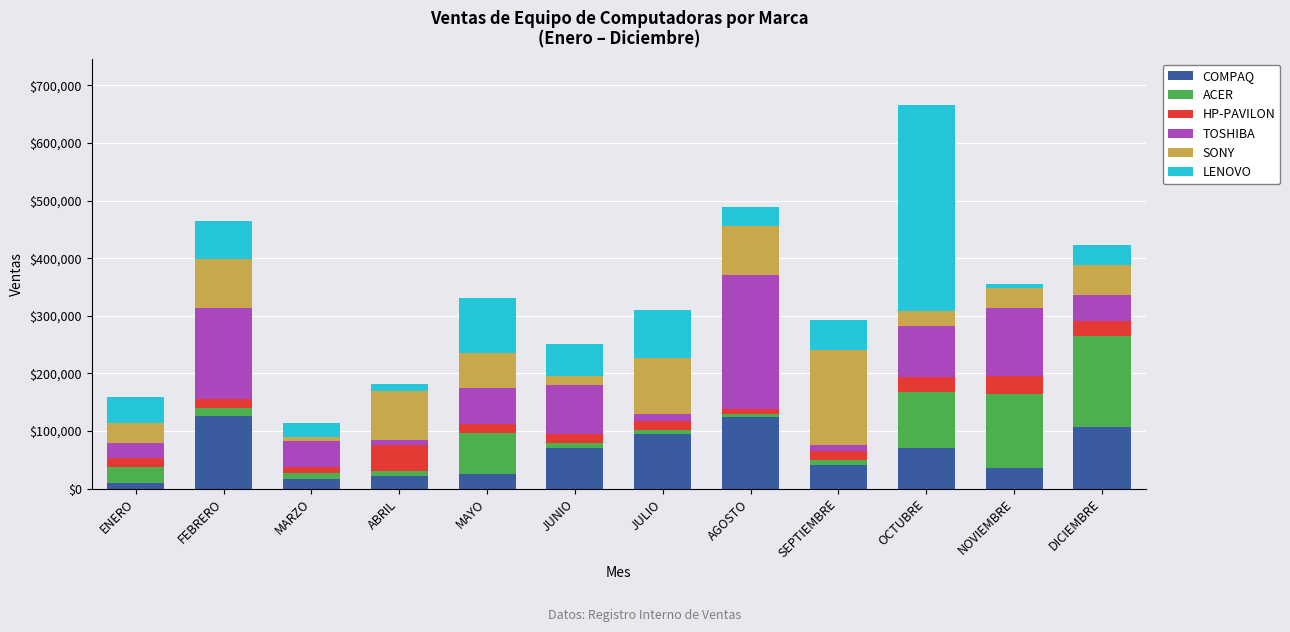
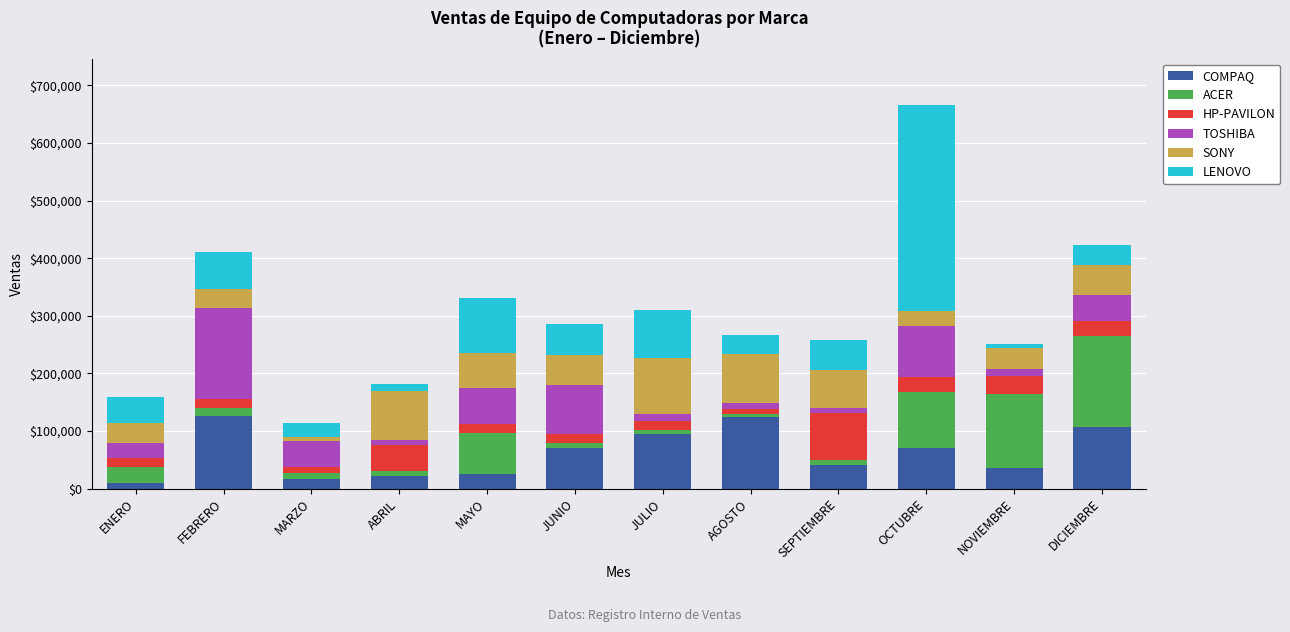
  {
    "COMPAQ": {
      "ENERO": "$10,000",
      "FEBRERO": "$130,000",
      "MARZO": "$20,000",
      "ABRIL": "$20,000",
      "MAYO": "$30,000",
      "JUNIO": "$70,000",
      "JULIO": "$100,000",
      "AGOSTO": "$120,000",
      "SEPTIEMBRE": "$40,000",
      "OCTUBRE": "$70,000",
      "NOVIEMBRE": "$40,000",
      "DICIEMBRE": "$110,000"
    },
    "ACER": {
      "ENERO": "$30,000",
      "FEBRERO": "$10,000",
      "MARZO": "$10,000",
      "ABRIL": "$10,000",
      "MAYO": "$70,000",
      "JUNIO": "$10,000",
      "JULIO": "$10,000",
      "AGOSTO": "$10,000",
      "SEPTIEMBRE": "$10,000",
      "OCTUBRE": "$100,000",
      "NOVIEMBRE": "$130,000",
      "DICIEMBRE": "$160,000"
    },
    "HP-PAVILON": {
      "ENERO": "$20,000",
      "FEBRERO": "$20,000",
      "MARZO": "$10,000",
      "ABRIL": "$50,000",
      "MAYO": "$20,000",
      "JUNIO": "$20,000",
      "JULIO": "$20,000",
      "AGOSTO": "$10,000",
-     "SEPTIEMBRE": "$20,000",
+     "SEPTIEMBRE": "$80,000",
      "OCTUBRE": "$30,000",
      "NOVIEMBRE": "$30,000",
      "DICIEMBRE": "$30,000"
    },
    "TOSHIBA": {
      "ENERO": "$30,000",
      "FEBRERO": "$160,000",
      "MARZO": "$50,000",
      "ABRIL": "$10,000",
      "MAYO": "$60,000",
      "JUNIO": "$90,000",
      "JULIO": "$10,000",
-     "AGOSTO": "$230,000",
+     "AGOSTO": "$10,000",
      "SEPTIEMBRE": "$10,000",
      "OCTUBRE": "$90,000",
-     "NOVIEMBRE": "$120,000",
+     "NOVIEMBRE": "$10,000",
      "DICIEMBRE": "$50,000"
    },
    "SONY": {
      "ENERO": "$40,000",
-     "FEBRERO": "$90,000",
+     "FEBRERO": "$30,000",
      "MARZO": "$10,000",
      "ABRIL": "$90,000",
      "MAYO": "$60,000",
-     "JUNIO": "$20,000",
+     "JUNIO": "$50,000",
      "JULIO": "$100,000",
      "AGOSTO": "$90,000",
-     "SEPTIEMBRE": "$170,000",
+     "SEPTIEMBRE": "$70,000",
      "OCTUBRE": "$30,000",
      "NOVIEMBRE": "$40,000",
      "DICIEMBRE": "$50,000"
    },
    "LENOVO": {
      "ENERO": "$50,000",
      "FEBRERO": "$70,000",
      "MARZO": "$30,000",
      "ABRIL": "$10,000",
      "MAYO": "$100,000",
      "JUNIO": "$50,000",
      "JULIO": "$80,000",
      "AGOSTO": "$30,000",
      "SEPTIEMBRE": "$50,000",
      "OCTUBRE": "$360,000",
      "NOVIEMBRE": "$10,000",
      "DICIEMBRE": "$30,000"
    }
  }
